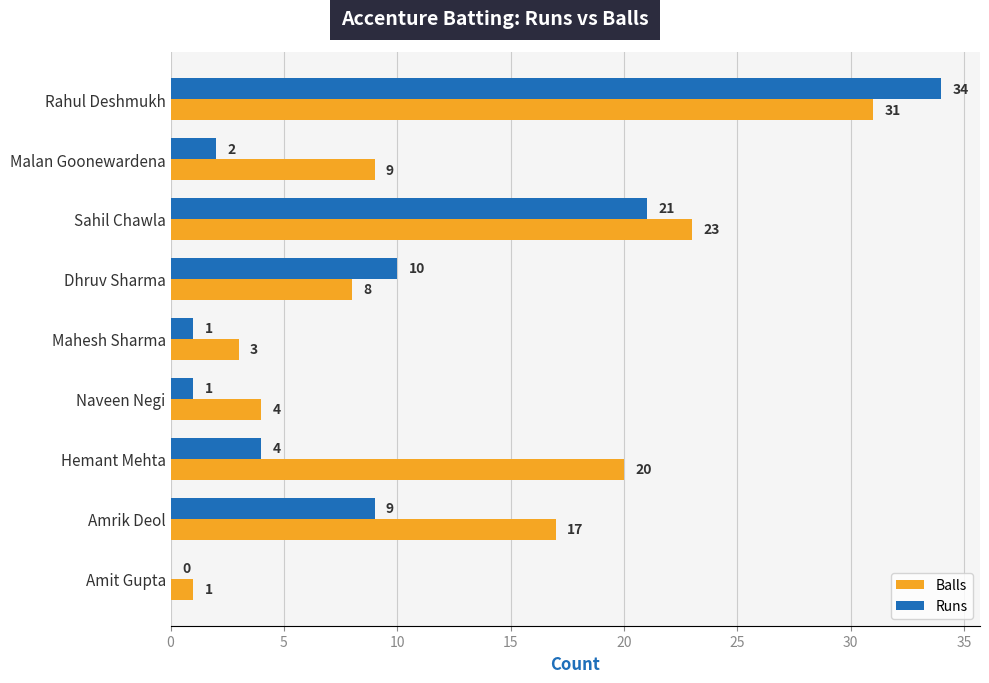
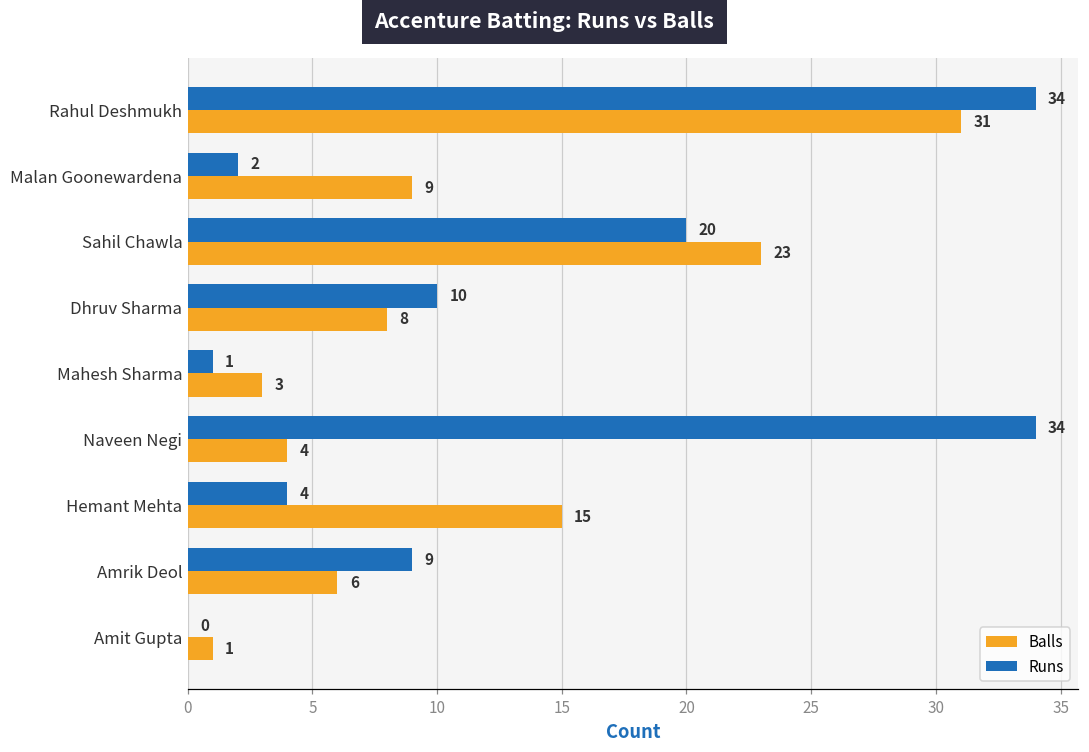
  {
    "Balls": {
      "Rahul Deshmukh": 31,
      "Malan Goonewardena": 9,
      "Sahil Chawla": 23,
      "Dhruv Sharma": 8,
      "Mahesh Sharma": 3,
      "Naveen Negi": 4,
-     "Hemant Mehta": 20,
-     "Amrik Deol": 17,
+     "Hemant Mehta": 15,
+     "Amrik Deol": 6,
      "Amit Gupta": 1
    },
    "Runs": {
      "Rahul Deshmukh": 34,
      "Malan Goonewardena": 2,
-     "Sahil Chawla": 21,
+     "Sahil Chawla": 20,
      "Dhruv Sharma": 10,
      "Mahesh Sharma": 1,
-     "Naveen Negi": 1,
+     "Naveen Negi": 34,
      "Hemant Mehta": 4,
      "Amrik Deol": 9,
      "Amit Gupta": 0
    }
  }
